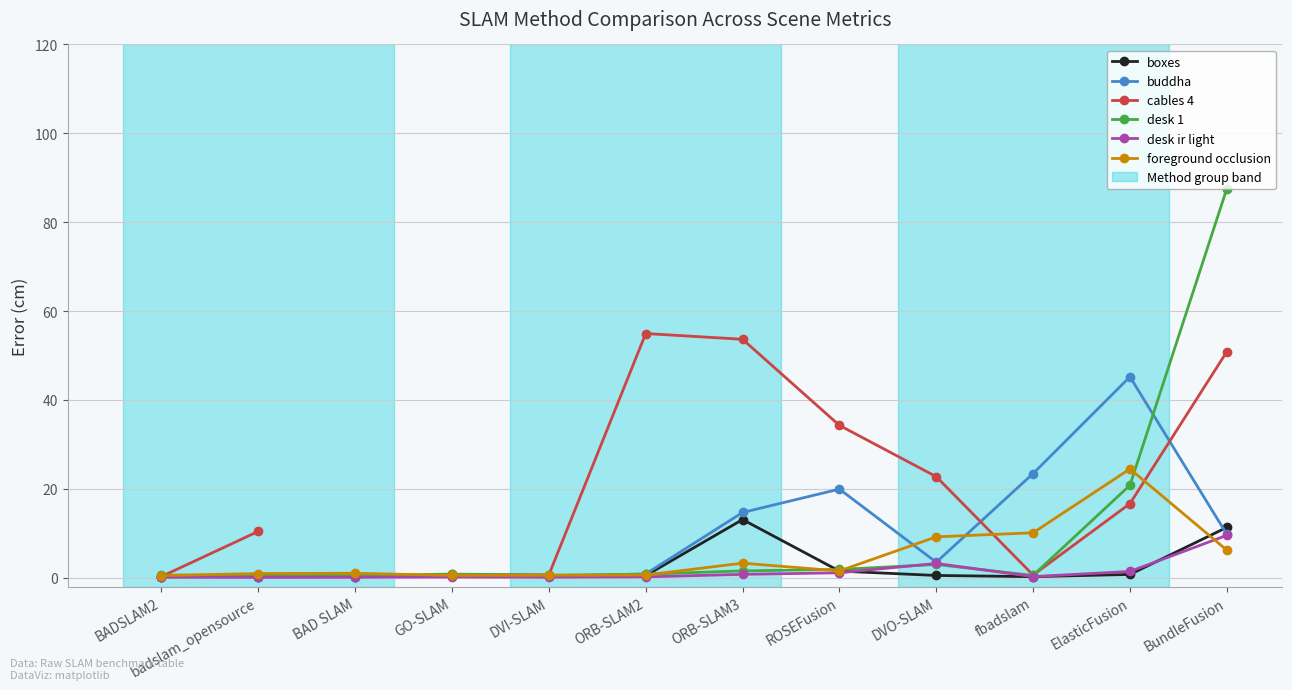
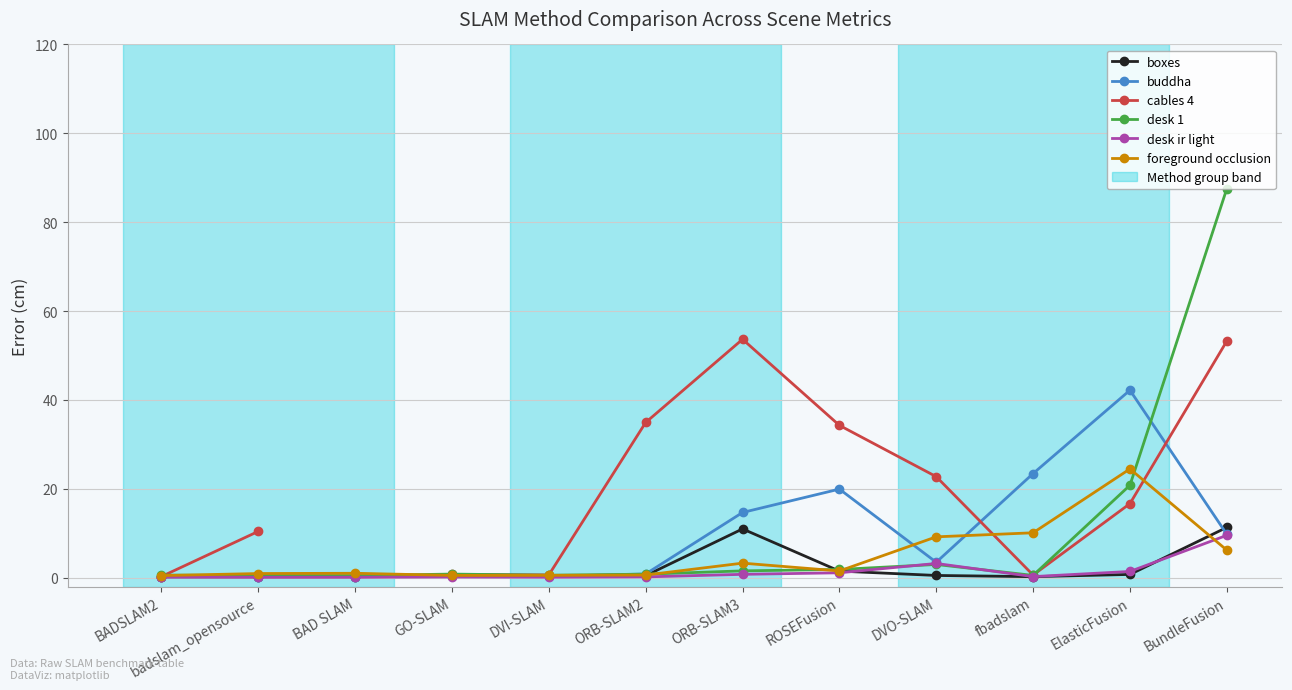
  {
    "boxes": {
-     "ORB-SLAM3": 13,
+     "ORB-SLAM3": 11,
      "DVO-SLAM": 1,
      "ElasticFusion": 1,
      "BundleFusion": 11
    },
    "buddha": {
      "ORB-SLAM3": 15,
      "ROSEFusion": 20,
      "fbadslam": 23,
-     "ElasticFusion": 45
+     "ElasticFusion": 42
    },
    "cables 4": {
      "badslam_opensource": 10,
-     "ORB-SLAM2": 55,
+     "ORB-SLAM2": 35,
      "ORB-SLAM3": 54,
      "ROSEFusion": 34,
      "DVO-SLAM": 23,
      "ElasticFusion": 17,
-     "BundleFusion": 51
+     "BundleFusion": 53
    },
    "desk 1": {
      "ORB-SLAM3": 2,
      "ElasticFusion": 21
    },
    "desk ir light": {
      "ORB-SLAM3": 1,
      "ElasticFusion": 1
    },
    "foreground occlusion": {
      "ORB-SLAM3": 3,
      "DVO-SLAM": 9,
      "fbadslam": 10,
      "ElasticFusion": 24,
      "BundleFusion": 6
    }
  }
